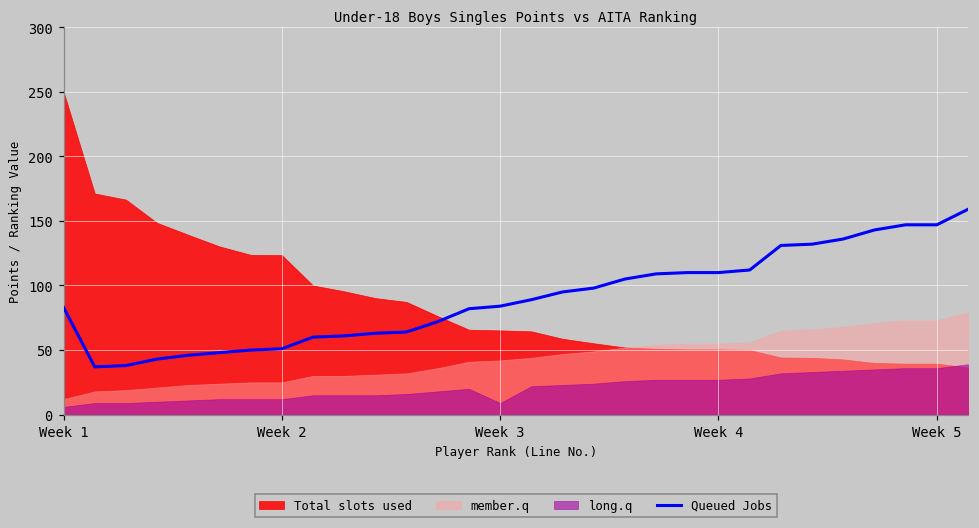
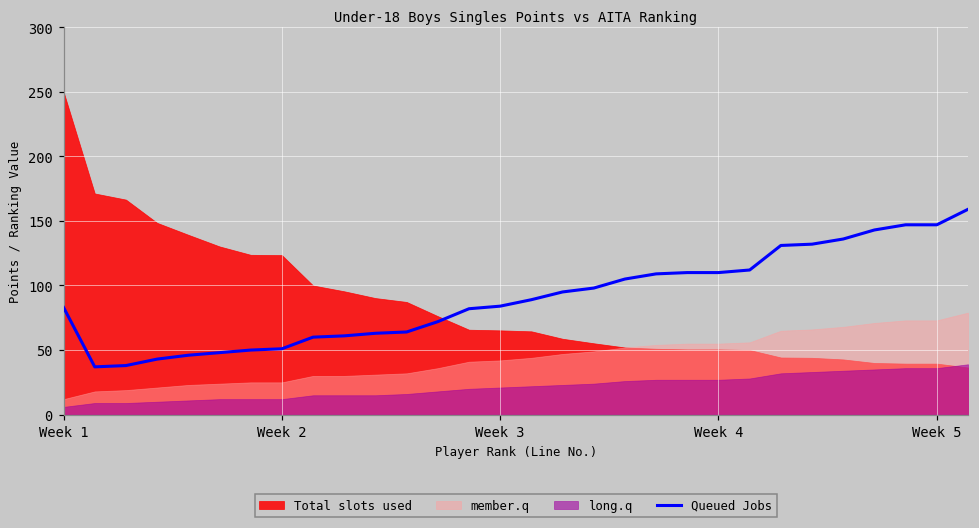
  {
    "Queued Jobs": {
      "Week 1": 83,
      "Week 2": 51,
      "Week 3": 84,
      "Week 4": 110,
      "Week 5": 147
    },
    "Total slots used": {
      "Week 1": 250,
      "Week 2": 124,
      "Week 3": 65,
      "Week 4": 51,
      "Week 5": 40
    },
    "member.q": {
      "Week 1": 12,
      "Week 2": 25,
      "Week 3": 42,
      "Week 4": 55,
      "Week 5": 73
    },
    "long.q": {
      "Week 1": 6,
      "Week 2": 12,
-     "Week 3": 9,
+     "Week 3": 21,
      "Week 4": 27,
      "Week 5": 36
    }
  }
